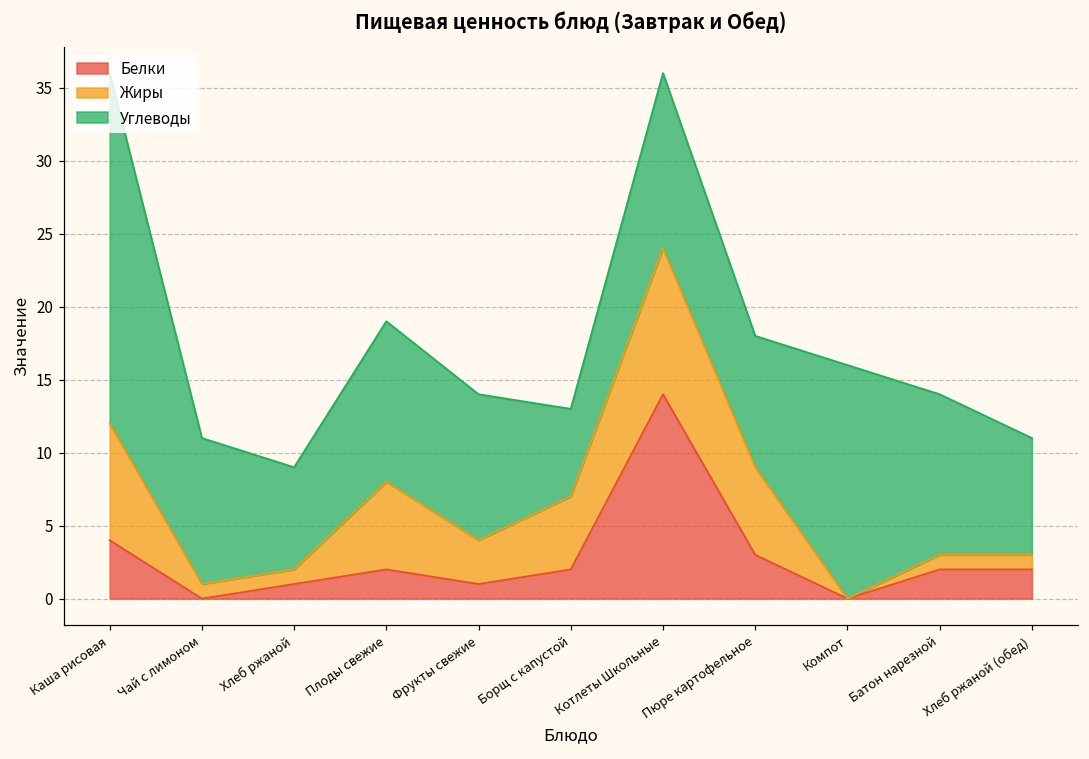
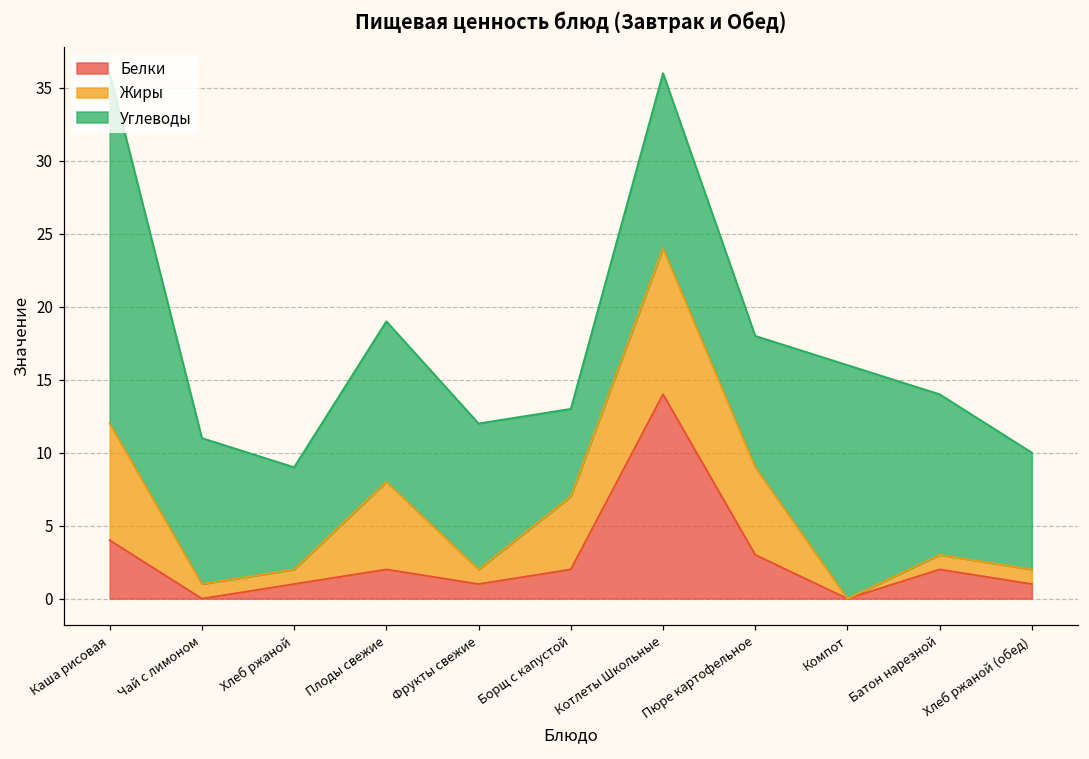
  {
    "Белки": {
      "Каша рисовая": 4,
      "Чай с лимоном": 0,
      "Хлеб ржаной": 1,
      "Плоды свежие": 2,
      "Фрукты свежие": 1,
      "Борщ с капустой": 2,
      "Котлеты Школьные": 14,
      "Пюре картофельное": 3,
      "Батон нарезной": 2,
-     "Хлеб ржаной (обед)": 2
+     "Хлеб ржаной (обед)": 1
    },
    "Жиры": {
      "Каша рисовая": 12,
      "Чай с лимоном": 1,
      "Хлеб ржаной": 2,
      "Плоды свежие": 8,
-     "Фрукты свежие": 3,
+     "Фрукты свежие": 1,
      "Борщ с капустой": 7,
      "Котлеты Школьные": 24,
      "Пюре картофельное": 9,
      "Батон нарезной": 3
    },
    "Углеводы": {
      "Чай с лимоном": 10,
      "Хлеб ржаной": 7,
      "Плоды свежие": 11,
      "Фрукты свежие": 10,
      "Борщ с капустой": 6,
      "Котлеты Школьные": 12,
      "Пюре картофельное": 9,
      "Компот": 16,
      "Батон нарезной": 11,
      "Хлеб ржаной (обед)": 8
    }
  }
